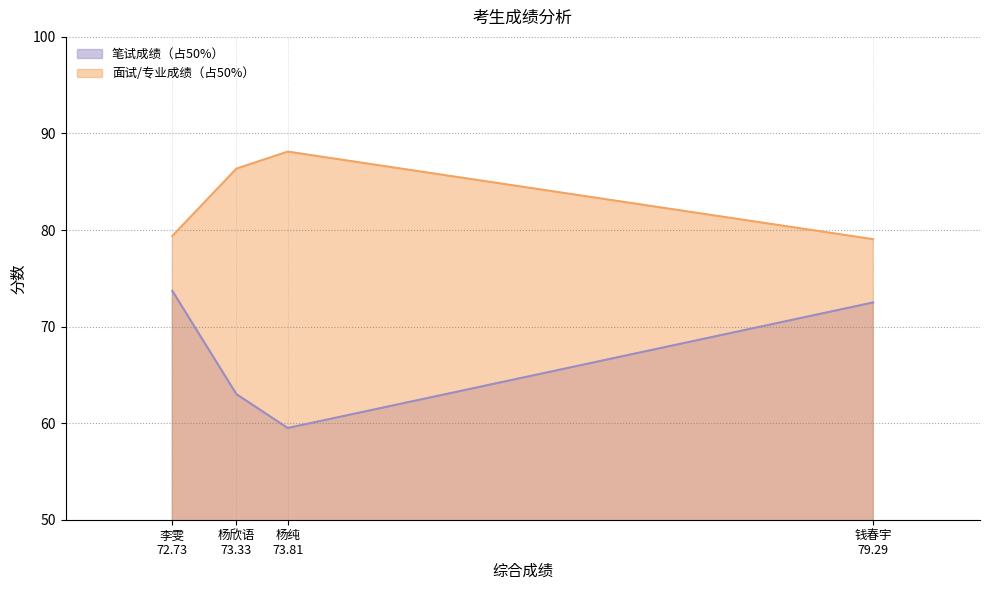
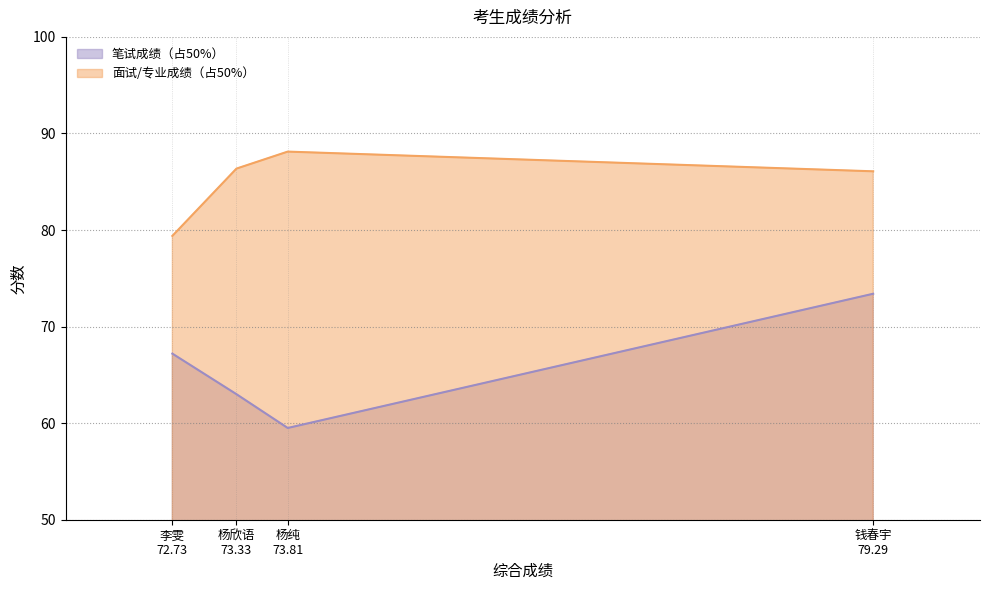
  {
    "笔试成绩（占50%）": {
-     "李雯 72.73": 74,
+     "李雯 72.73": 67,
      "杨欣语 73.33": 63,
      "杨纯 73.81": 60,
-     "钱春宇 79.29": 72.5
+     "钱春宇 79.29": 73.4
    },
    "面试/专业成绩（占50%）": {
      "李雯 72.73": 79,
      "杨欣语 73.33": 86,
      "杨纯 73.81": 88,
-     "钱春宇 79.29": 79
+     "钱春宇 79.29": 86
    }
  }
